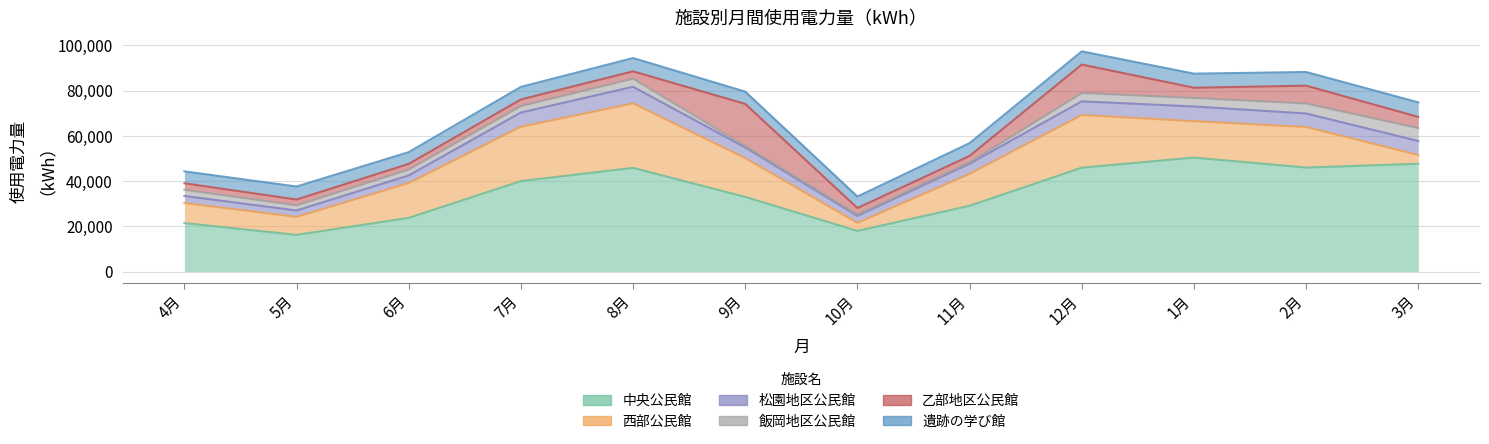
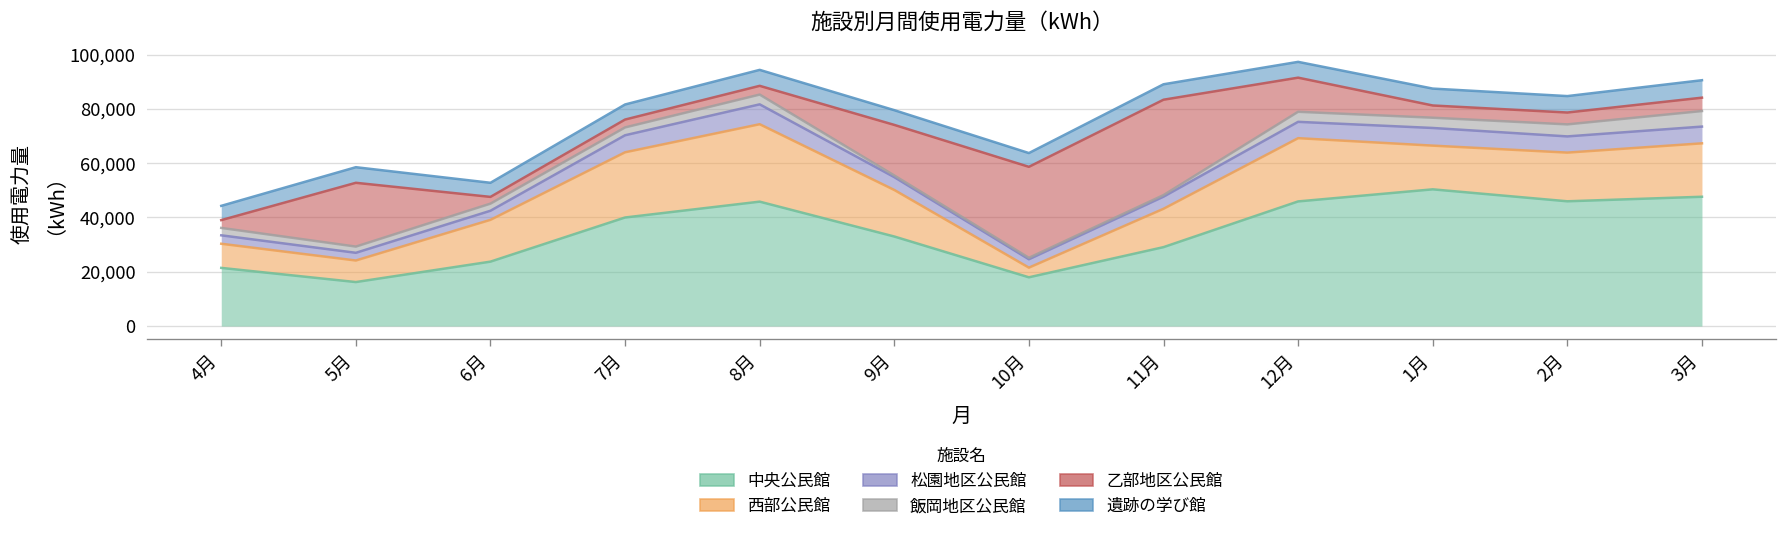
  {
    "西部公民館": {
      "4月": "9,000",
      "5月": "8,000",
      "6月": "15,000",
      "7月": "24,000",
      "8月": "29,000",
      "9月": "17,000",
      "10月": "4,000",
      "11月": "14,000",
      "12月": "23,000",
      "1月": "16,000",
      "2月": "18,000",
-     "3月": "4,000"
+     "3月": "20,000"
    },
    "乙部地区公民館": {
      "4月": "3,000",
-     "5月": "3,000",
+     "5月": "23,000",
      "6月": "2,000",
      "7月": "3,000",
      "8月": "3,000",
      "9月": "19,000",
-     "10月": "3,000",
-     "11月": "3,000",
+     "10月": "34,000",
+     "11月": "35,000",
      "12月": "13,000",
      "1月": "5,000",
-     "2月": "8,000",
+     "2月": "4,000",
      "3月": "5,000"
    }
  }
